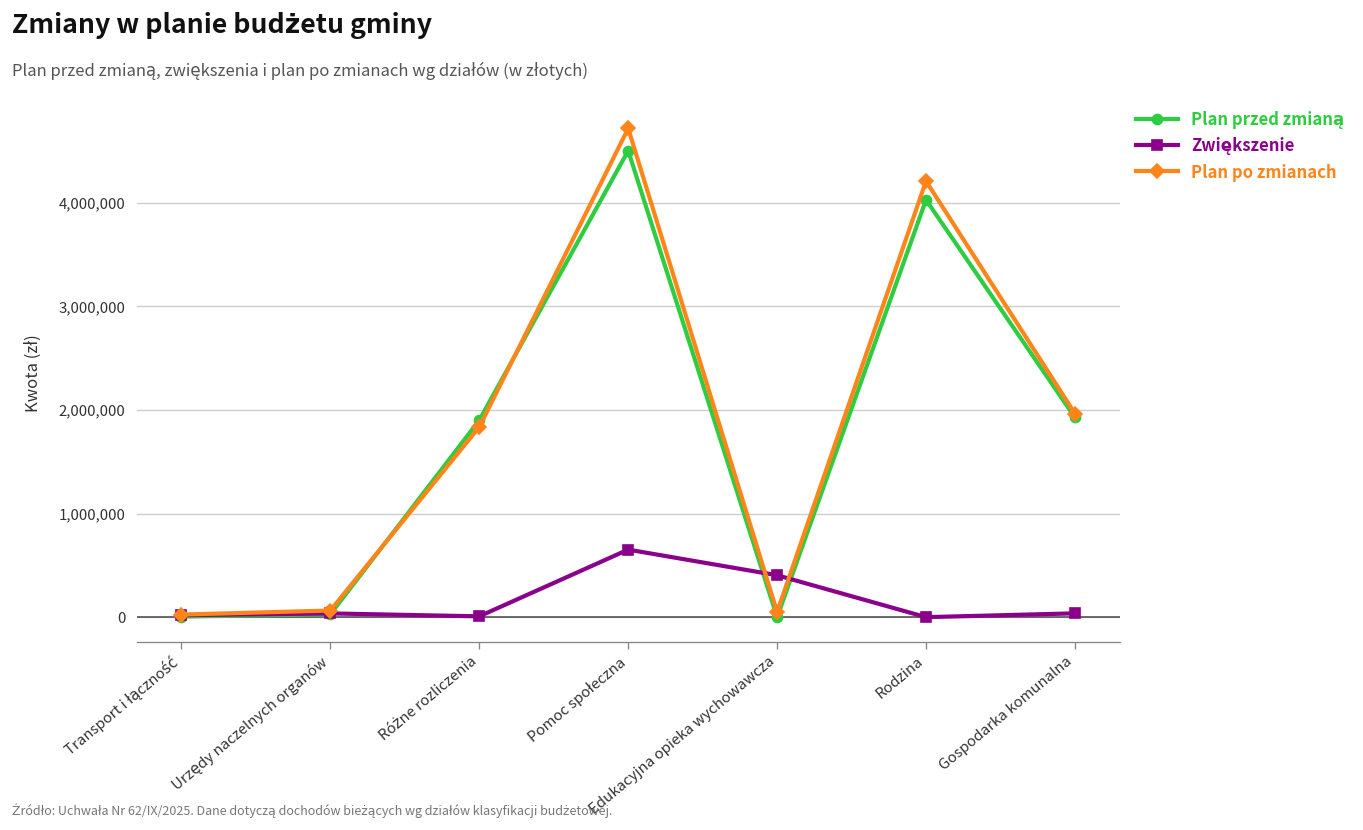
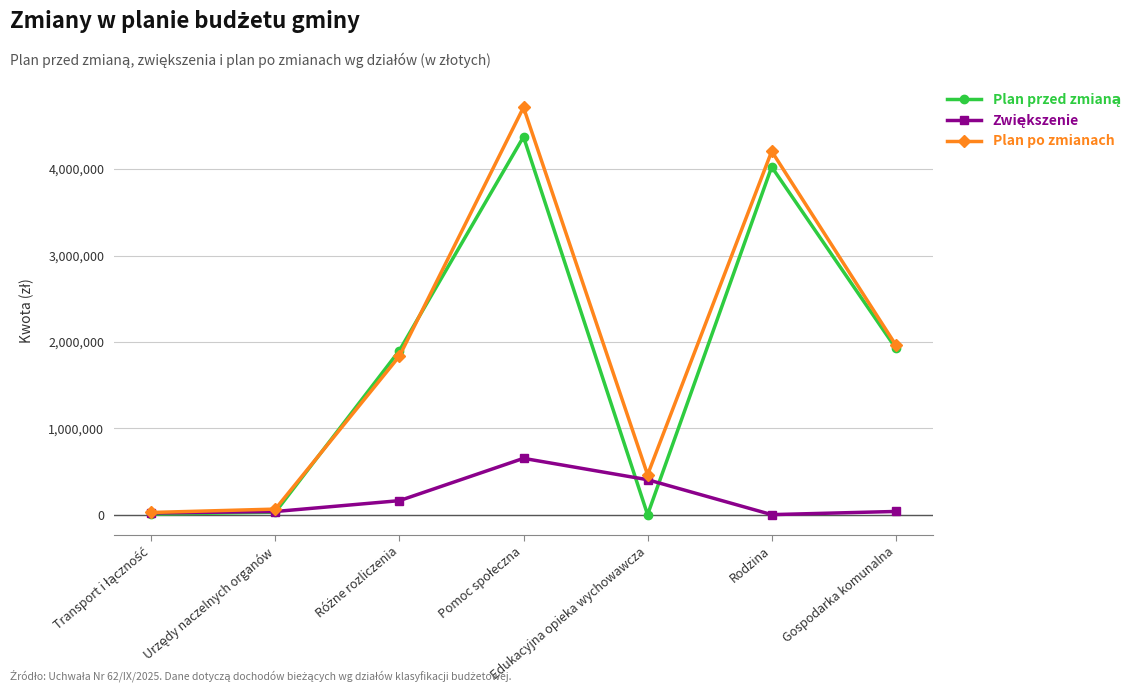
  {
    "Plan przed zmianą": {
      "Różne rozliczenia": "1,900,000",
-     "Pomoc społeczna": "4,500,000",
+     "Pomoc społeczna": "4,400,000",
      "Edukacyjna opieka wychowawcza": "0",
      "Rodzina": "4,000,000",
      "Gospodarka komunalna": "1,900,000"
    },
    "Zwiększenie": {
-     "Różne rozliczenia": "0",
+     "Różne rozliczenia": "200,000",
      "Pomoc społeczna": "700,000",
      "Edukacyjna opieka wychowawcza": "400,000",
      "Rodzina": "0",
      "Gospodarka komunalna": "0"
    },
    "Plan po zmianach": {
      "Różne rozliczenia": "1,800,000",
      "Pomoc społeczna": "4,700,000",
-     "Edukacyjna opieka wychowawcza": "100,000",
+     "Edukacyjna opieka wychowawcza": "500,000",
      "Rodzina": "4,200,000",
      "Gospodarka komunalna": "2,000,000"
    }
  }
